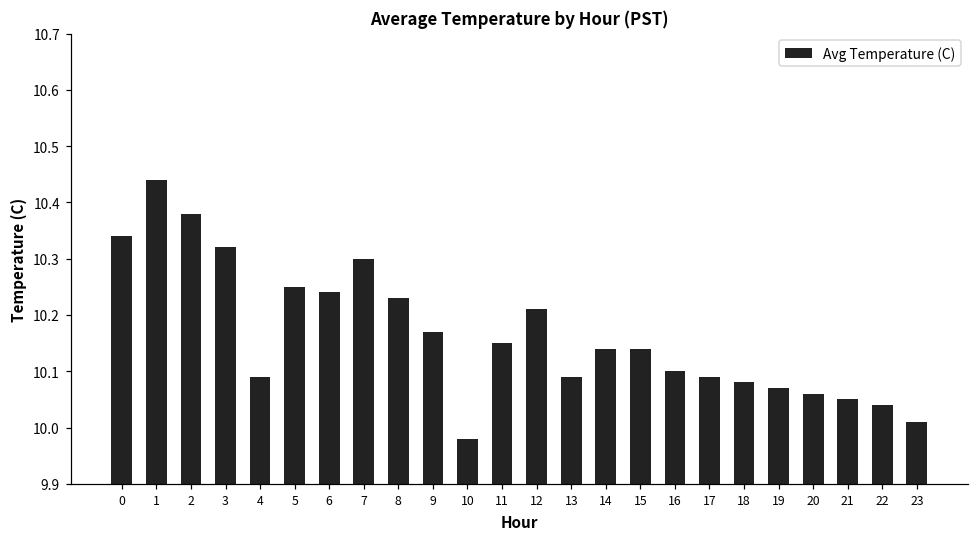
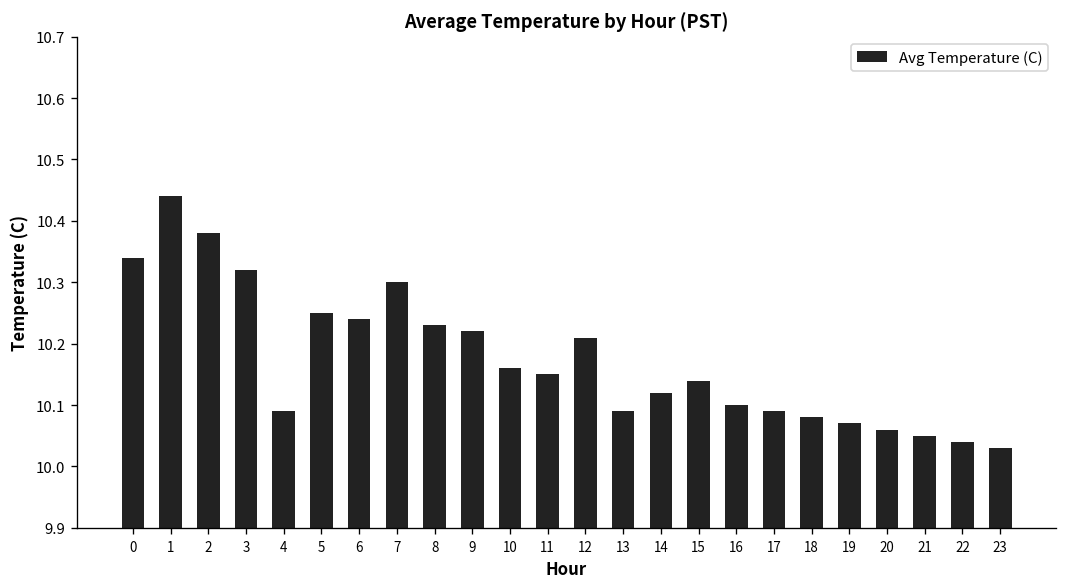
  {
    "0": 10.34,
    "1": 10.44,
    "2": 10.38,
    "3": 10.32,
    "4": 10.09,
    "5": 10.25,
    "6": 10.24,
    "7": 10.30,
    "8": 10.23,
-   "9": 10.17,
-   "10": 9.98,
+   "9": 10.22,
+   "10": 10.16,
    "11": 10.15,
    "12": 10.21,
    "13": 10.09,
-   "14": 10.14,
+   "14": 10.12,
    "15": 10.14,
    "16": 10.10,
    "17": 10.09,
    "18": 10.08,
    "19": 10.07,
    "20": 10.06,
    "21": 10.05,
    "22": 10.04,
-   "23": 10.01
+   "23": 10.03
  }
